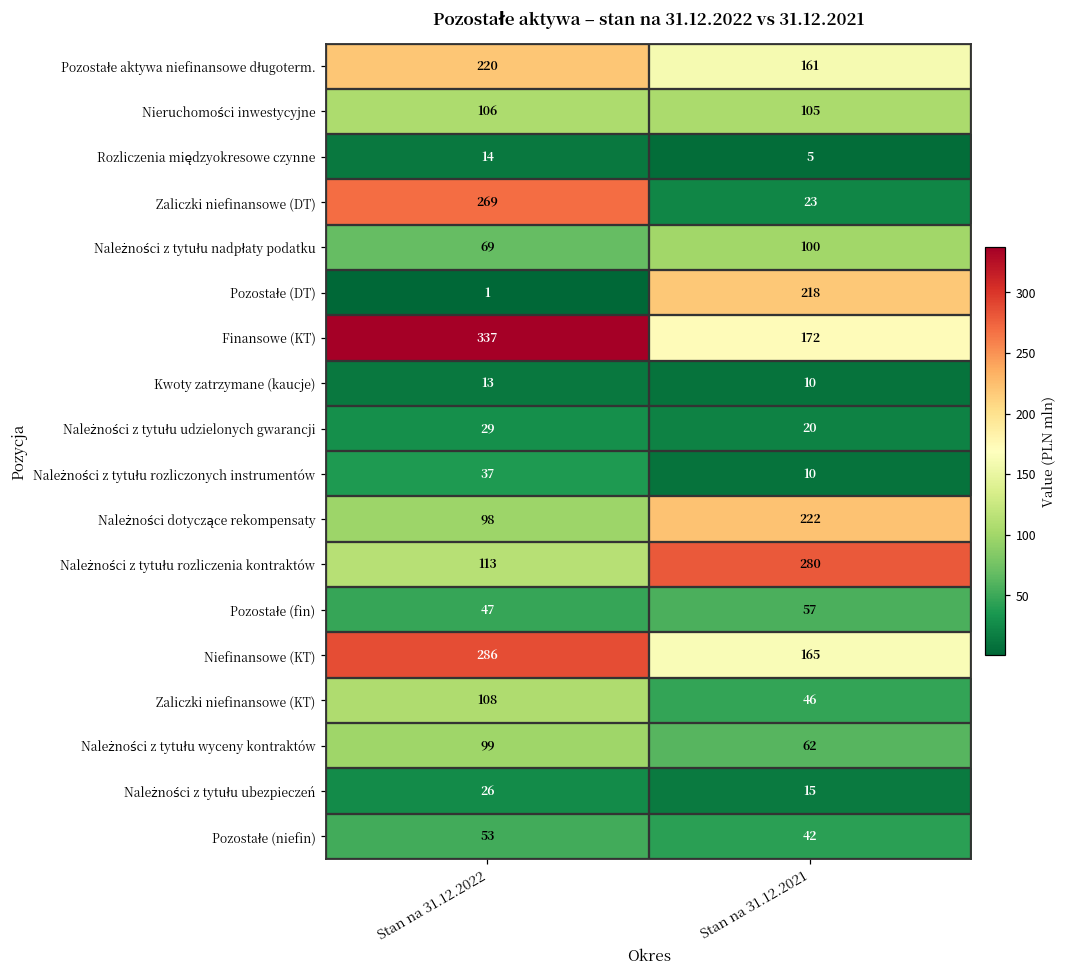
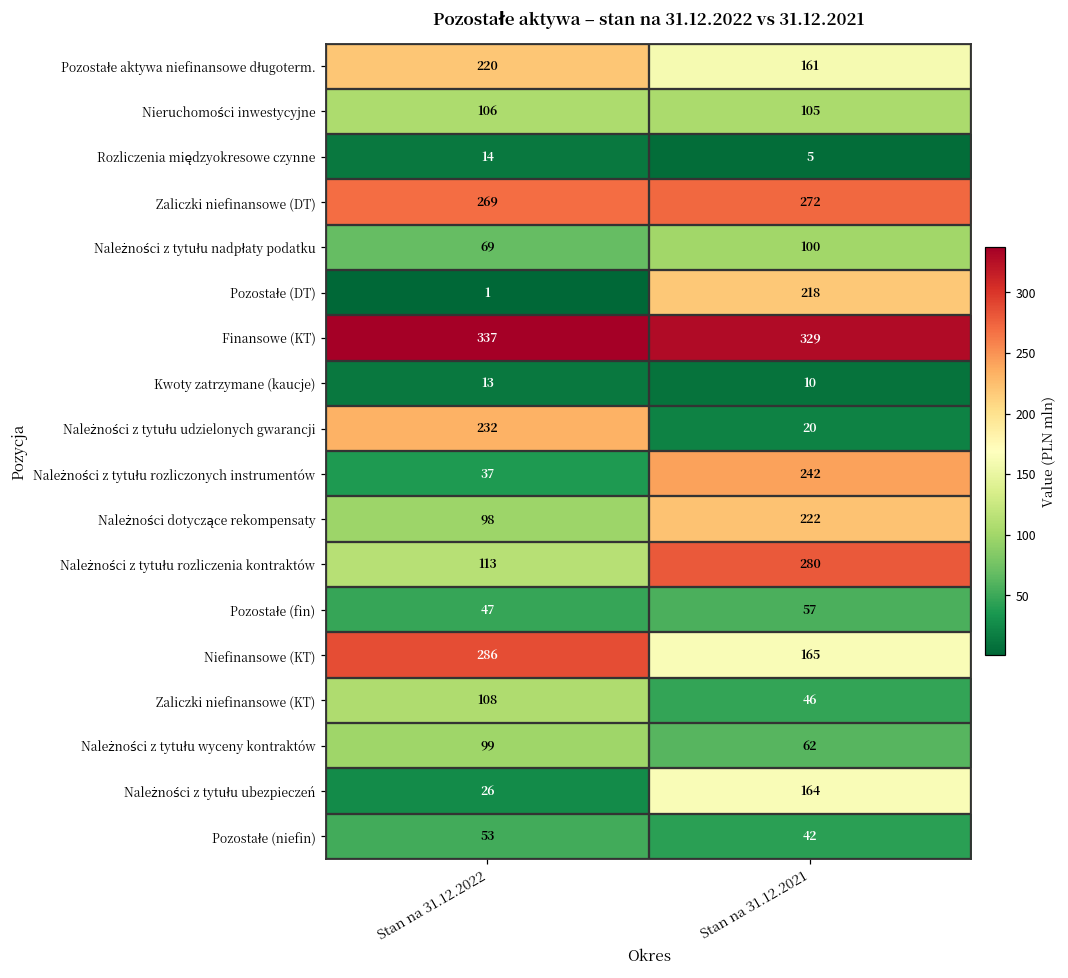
  {
    "Pozostałe aktywa niefinansowe długoterm.": {
      "Stan na 31.12.2022": 220,
      "Stan na 31.12.2021": 161
    },
    "Nieruchomości inwestycyjne": {
      "Stan na 31.12.2022": 106,
      "Stan na 31.12.2021": 105
    },
    "Rozliczenia międzyokresowe czynne": {
      "Stan na 31.12.2022": 14,
      "Stan na 31.12.2021": 5
    },
    "Zaliczki niefinansowe (DT)": {
      "Stan na 31.12.2022": 269,
-     "Stan na 31.12.2021": 23
+     "Stan na 31.12.2021": 272
    },
    "Należności z tytułu nadpłaty podatku": {
      "Stan na 31.12.2022": 69,
      "Stan na 31.12.2021": 100
    },
    "Pozostałe (DT)": {
      "Stan na 31.12.2022": 1,
      "Stan na 31.12.2021": 218
    },
    "Finansowe (KT)": {
      "Stan na 31.12.2022": 337,
-     "Stan na 31.12.2021": 172
+     "Stan na 31.12.2021": 329
    },
    "Kwoty zatrzymane (kaucje)": {
      "Stan na 31.12.2022": 13,
      "Stan na 31.12.2021": 10
    },
    "Należności z tytułu udzielonych gwarancji": {
-     "Stan na 31.12.2022": 29,
+     "Stan na 31.12.2022": 232,
      "Stan na 31.12.2021": 20
    },
    "Należności z tytułu rozliczonych instrumentów": {
      "Stan na 31.12.2022": 37,
-     "Stan na 31.12.2021": 10
+     "Stan na 31.12.2021": 242
    },
    "Należności dotyczące rekompensaty": {
      "Stan na 31.12.2022": 98,
      "Stan na 31.12.2021": 222
    },
    "Należności z tytułu rozliczenia kontraktów": {
      "Stan na 31.12.2022": 113,
      "Stan na 31.12.2021": 280
    },
    "Pozostałe (fin)": {
      "Stan na 31.12.2022": 47,
      "Stan na 31.12.2021": 57
    },
    "Niefinansowe (KT)": {
      "Stan na 31.12.2022": 286,
      "Stan na 31.12.2021": 165
    },
    "Zaliczki niefinansowe (KT)": {
      "Stan na 31.12.2022": 108,
      "Stan na 31.12.2021": 46
    },
    "Należności z tytułu wyceny kontraktów": {
      "Stan na 31.12.2022": 99,
      "Stan na 31.12.2021": 62
    },
    "Należności z tytułu ubezpieczeń": {
      "Stan na 31.12.2022": 26,
-     "Stan na 31.12.2021": 15
+     "Stan na 31.12.2021": 164
    },
    "Pozostałe (niefin)": {
      "Stan na 31.12.2022": 53,
      "Stan na 31.12.2021": 42
    }
  }
